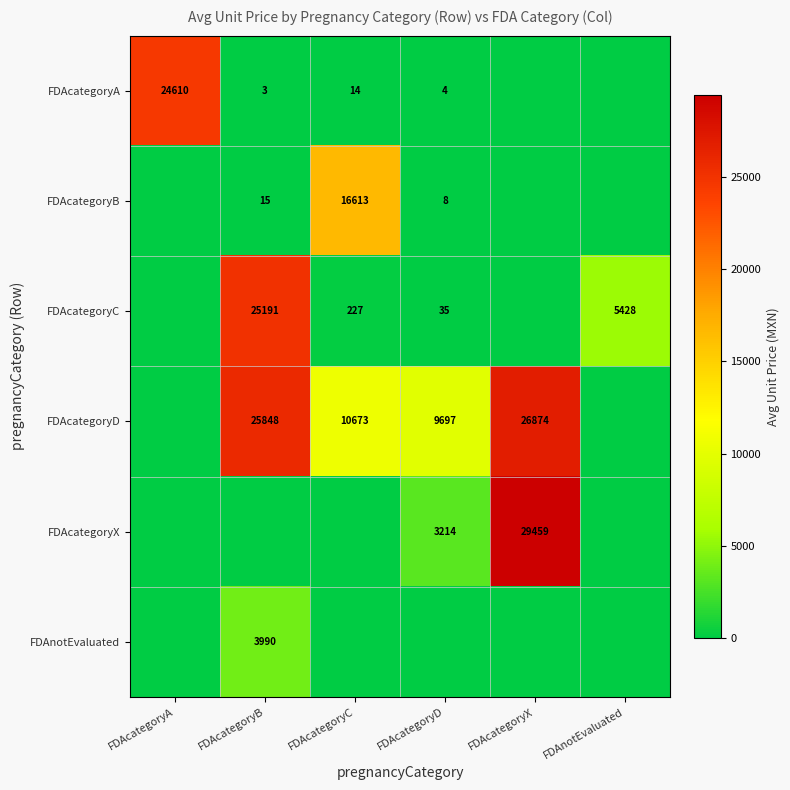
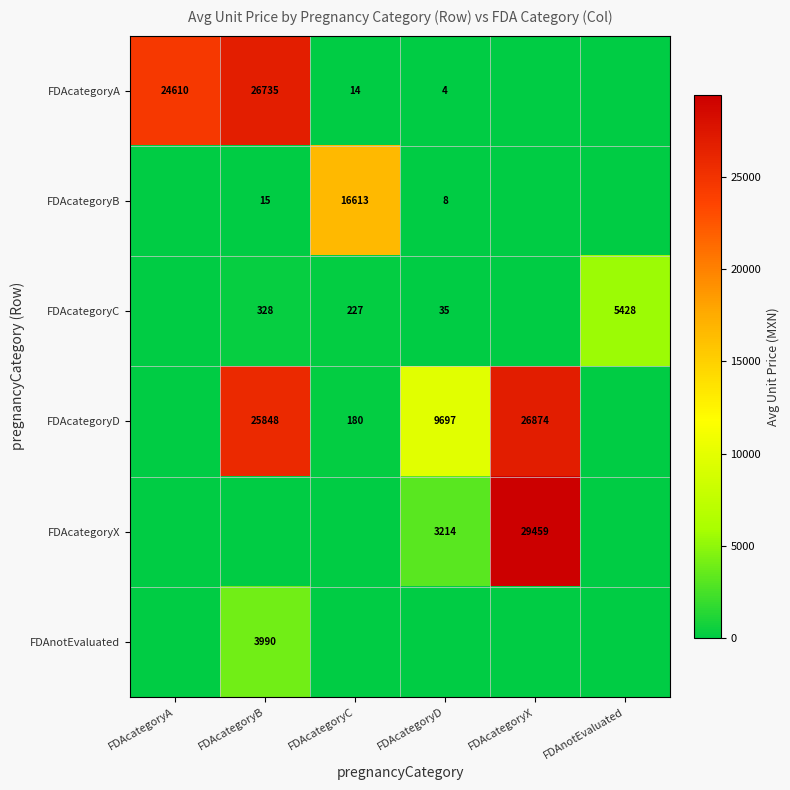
  {
    "FDAcategoryA": {
      "FDAcategoryA": 24610,
-     "FDAcategoryB": 3,
+     "FDAcategoryB": 26735,
      "FDAcategoryC": 14,
      "FDAcategoryD": 4
    },
    "FDAcategoryB": {
      "FDAcategoryB": 15,
      "FDAcategoryC": 16613,
      "FDAcategoryD": 8
    },
    "FDAcategoryC": {
-     "FDAcategoryB": 25191,
+     "FDAcategoryB": 328,
      "FDAcategoryC": 227,
      "FDAcategoryD": 35,
      "FDAnotEvaluated": 5428
    },
    "FDAcategoryD": {
      "FDAcategoryB": 25848,
-     "FDAcategoryC": 10673,
+     "FDAcategoryC": 180,
      "FDAcategoryD": 9697,
      "FDAcategoryX": 26874
    },
    "FDAcategoryX": {
      "FDAcategoryD": 3214,
      "FDAcategoryX": 29459
    },
    "FDAnotEvaluated": {
      "FDAcategoryB": 3990
    }
  }
